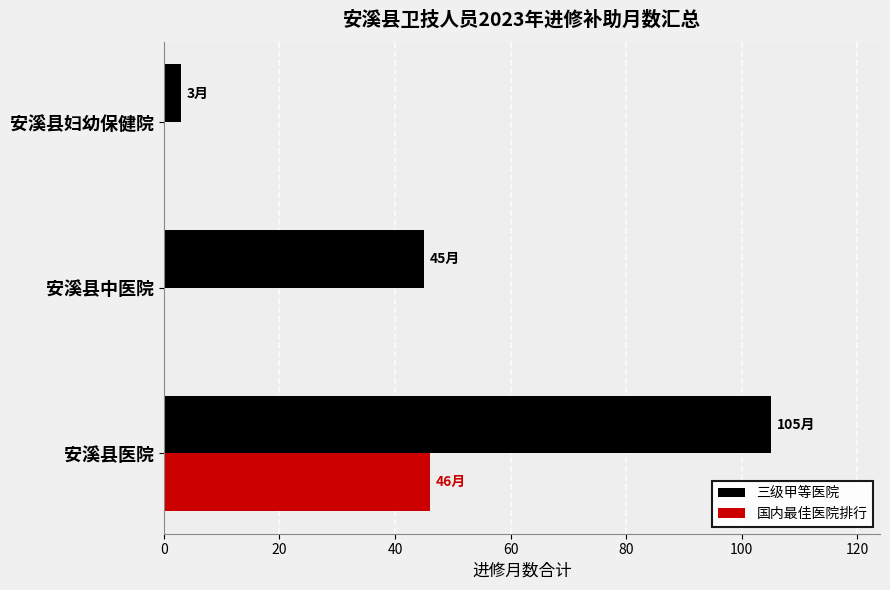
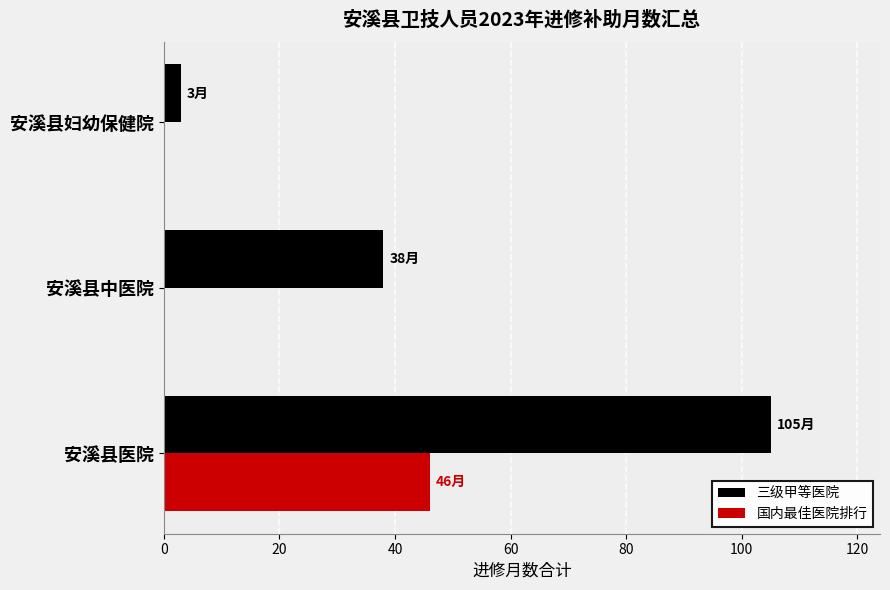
  {
    "三级甲等医院": {
      "安溪县妇幼保健院": "3月",
-     "安溪县中医院": "45月",
+     "安溪县中医院": "38月",
      "安溪县医院": "105月"
    },
    "国内最佳医院排行": {
      "安溪县医院": "46月"
    }
  }
